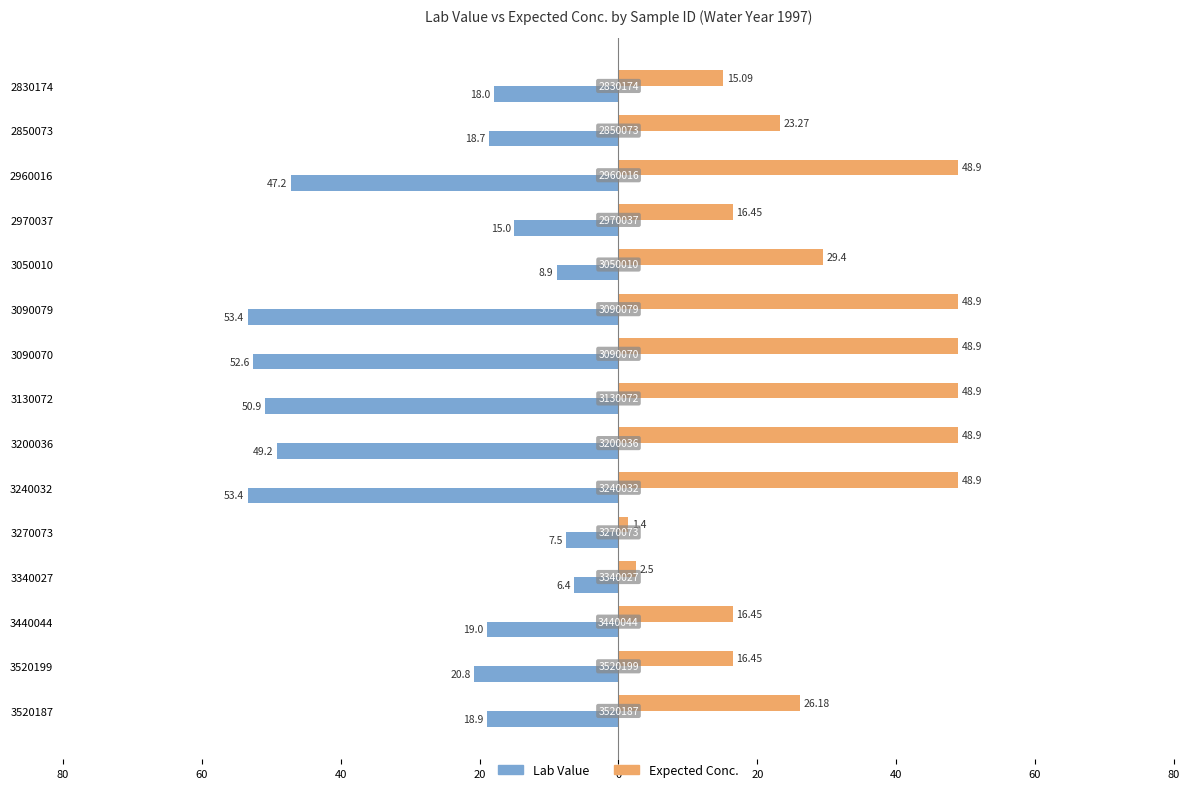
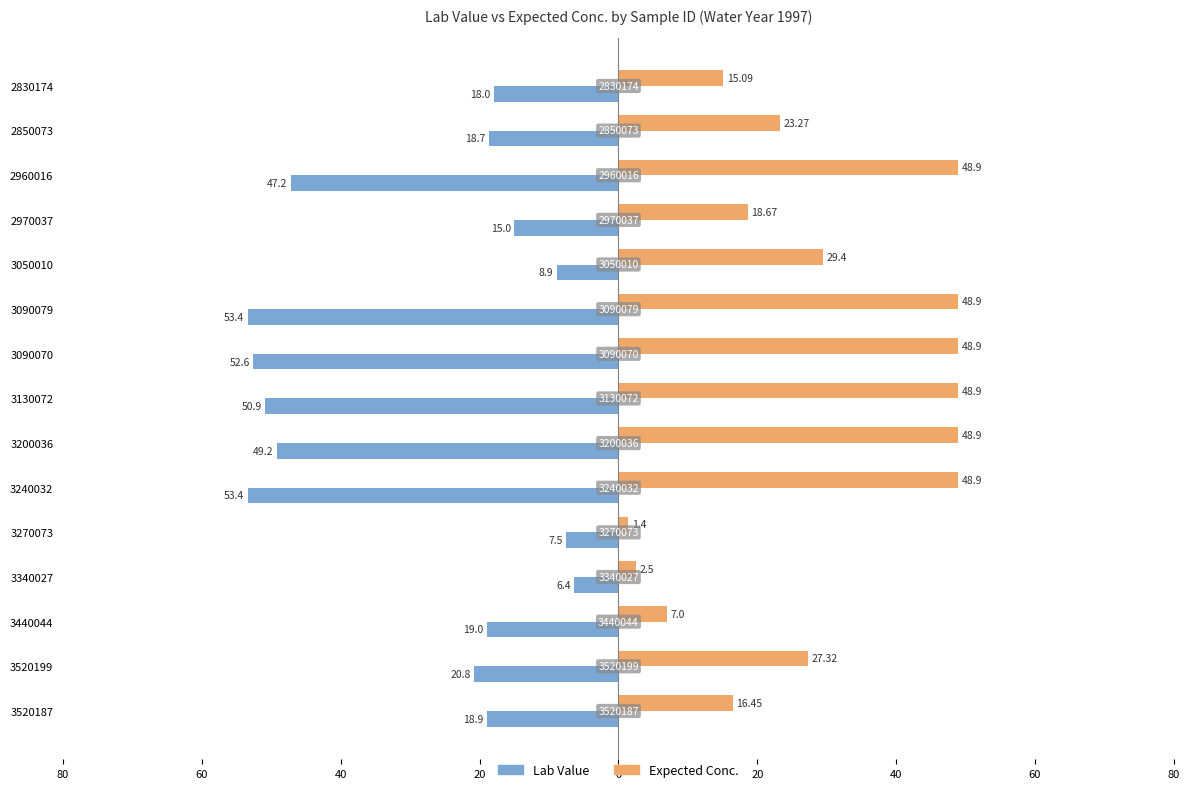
  {
    "Expected Conc.": {
      "2830174": 15.09,
      "2850073": 23.27,
      "2960016": 48.9,
-     "2970037": 16.45,
+     "2970037": 18.67,
      "3050010": 29.4,
      "3090079": 48.9,
      "3090070": 48.9,
      "3130072": 48.9,
      "3200036": 48.9,
      "3240032": 48.9,
-     "3440044": 16.45,
-     "3520199": 16.45,
-     "3520187": 26.18
+     "3440044": 7.0,
+     "3520199": 27.32,
+     "3520187": 16.45
    }
  }
